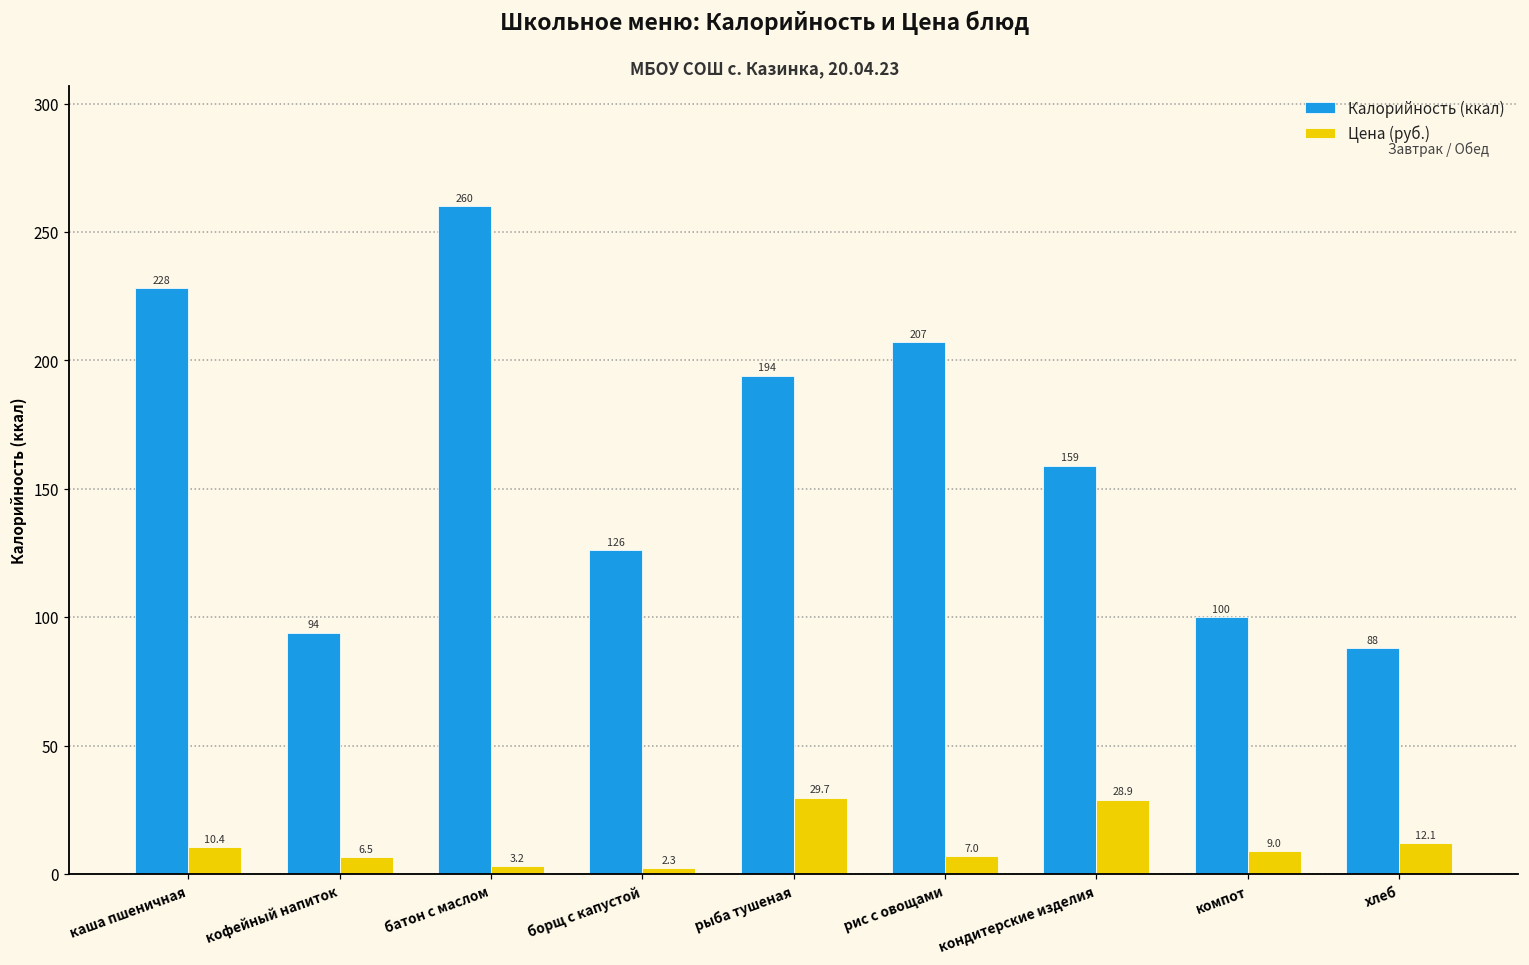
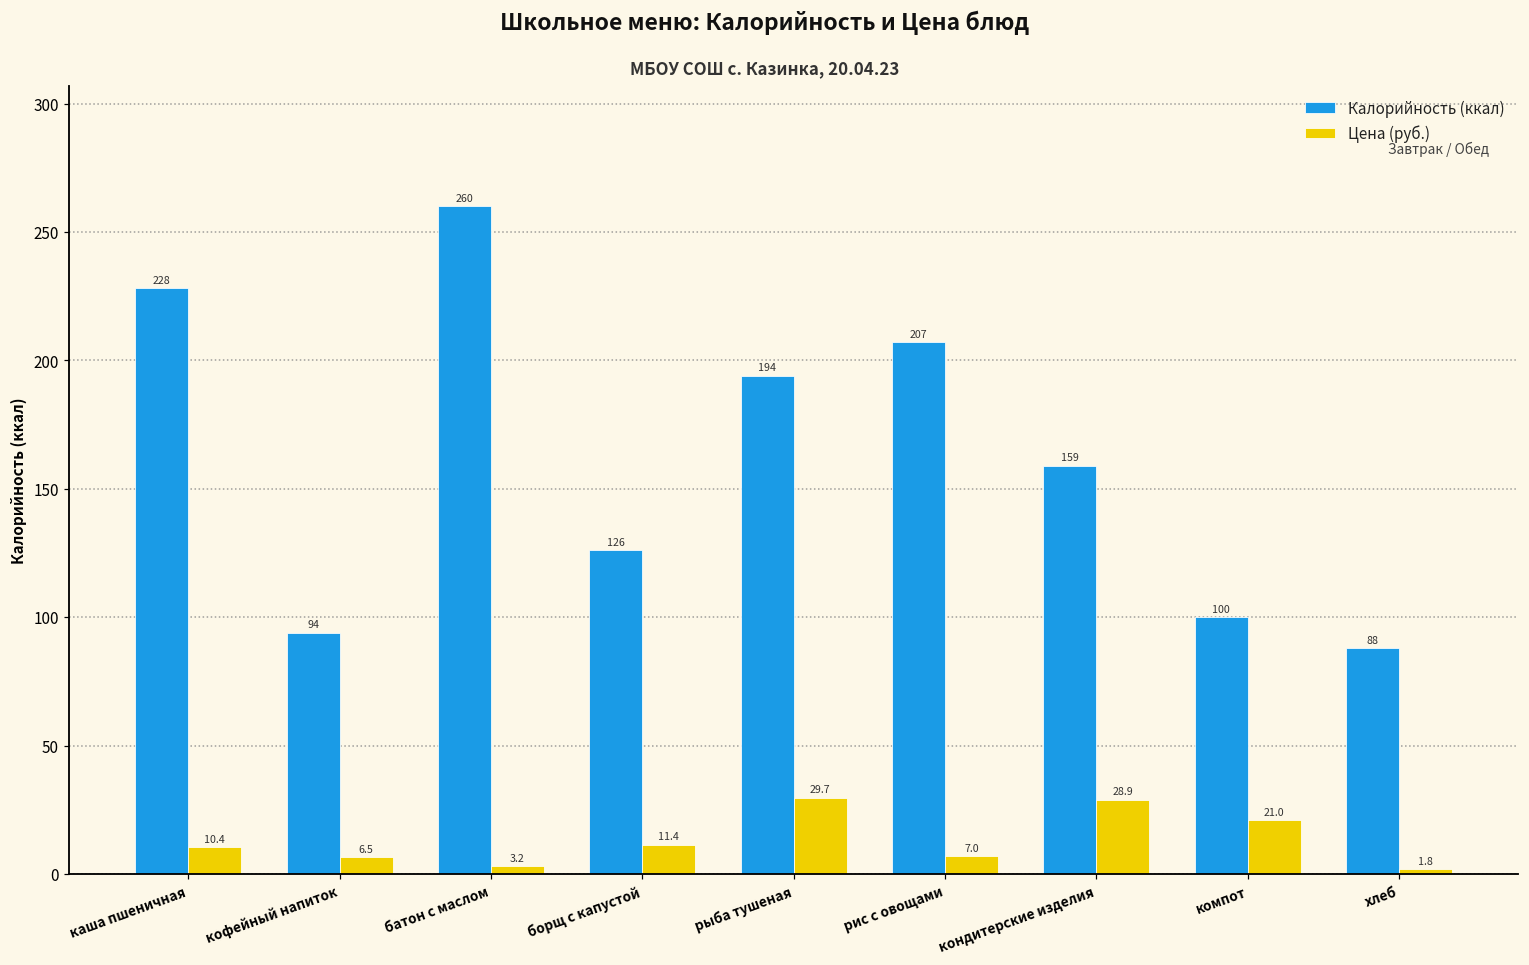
  {
    "Калорийность (ккал)": {
      "каша пшеничная": 228,
      "кофейный напиток": 94,
      "батон с маслом": 260,
      "борщ с капустой": 126,
      "рыба тушеная": 194,
      "рис с овощами": 207,
      "кондитерские изделия": 159,
      "компот": 100,
      "хлеб": 88
    },
    "Цена (руб.)": {
      "каша пшеничная": 10.4,
      "кофейный напиток": 6.5,
      "батон с маслом": 3.2,
-     "борщ с капустой": 2.3,
+     "борщ с капустой": 11.4,
      "рыба тушеная": 29.7,
      "рис с овощами": 7.0,
      "кондитерские изделия": 28.9,
-     "компот": 9.0,
-     "хлеб": 12.1
+     "компот": 21.0,
+     "хлеб": 1.8
    }
  }
